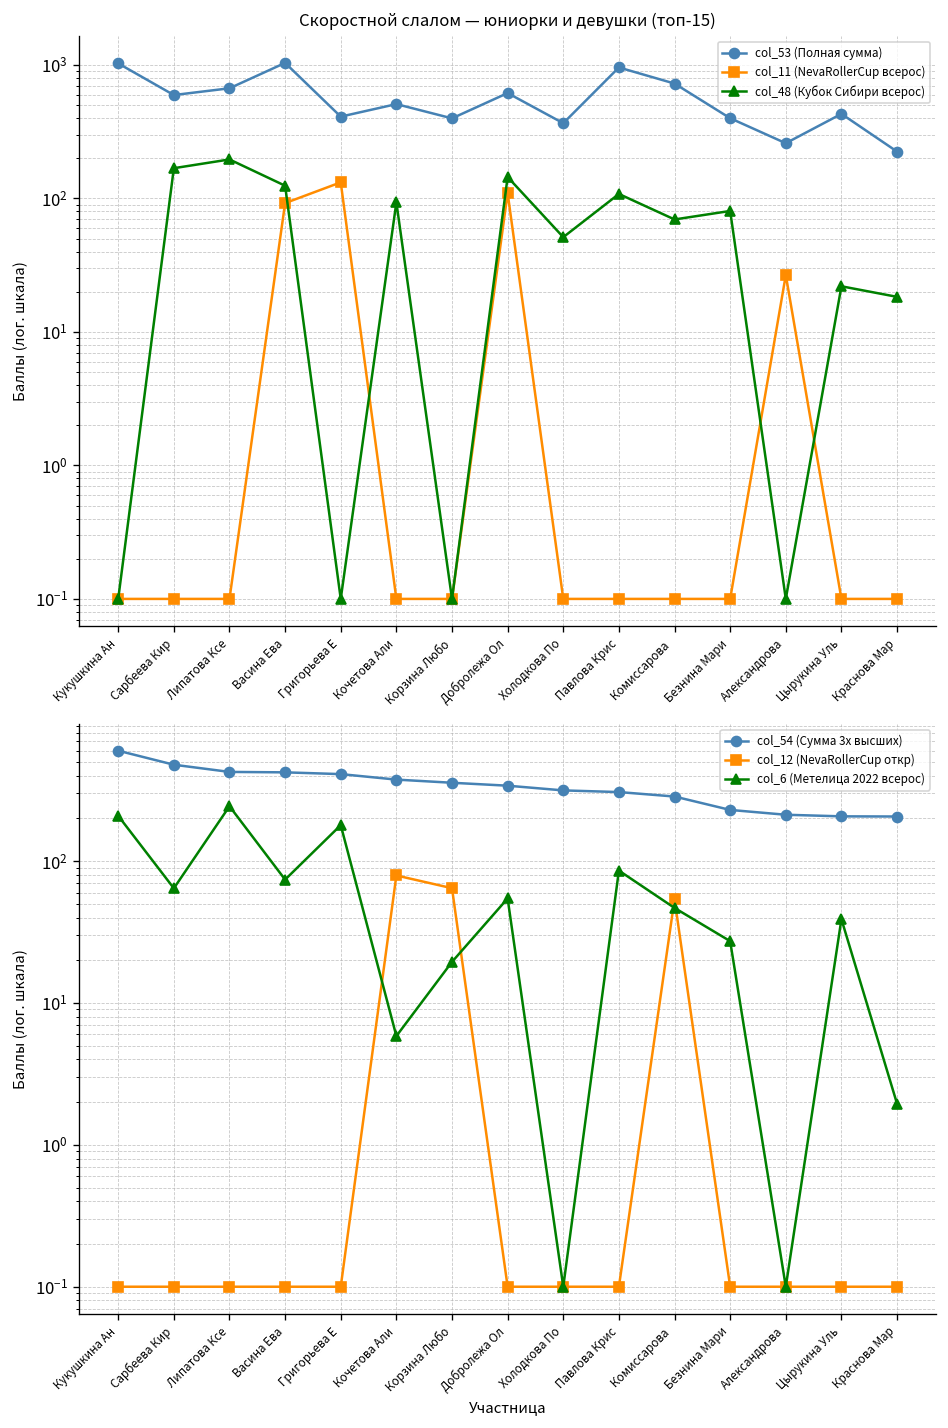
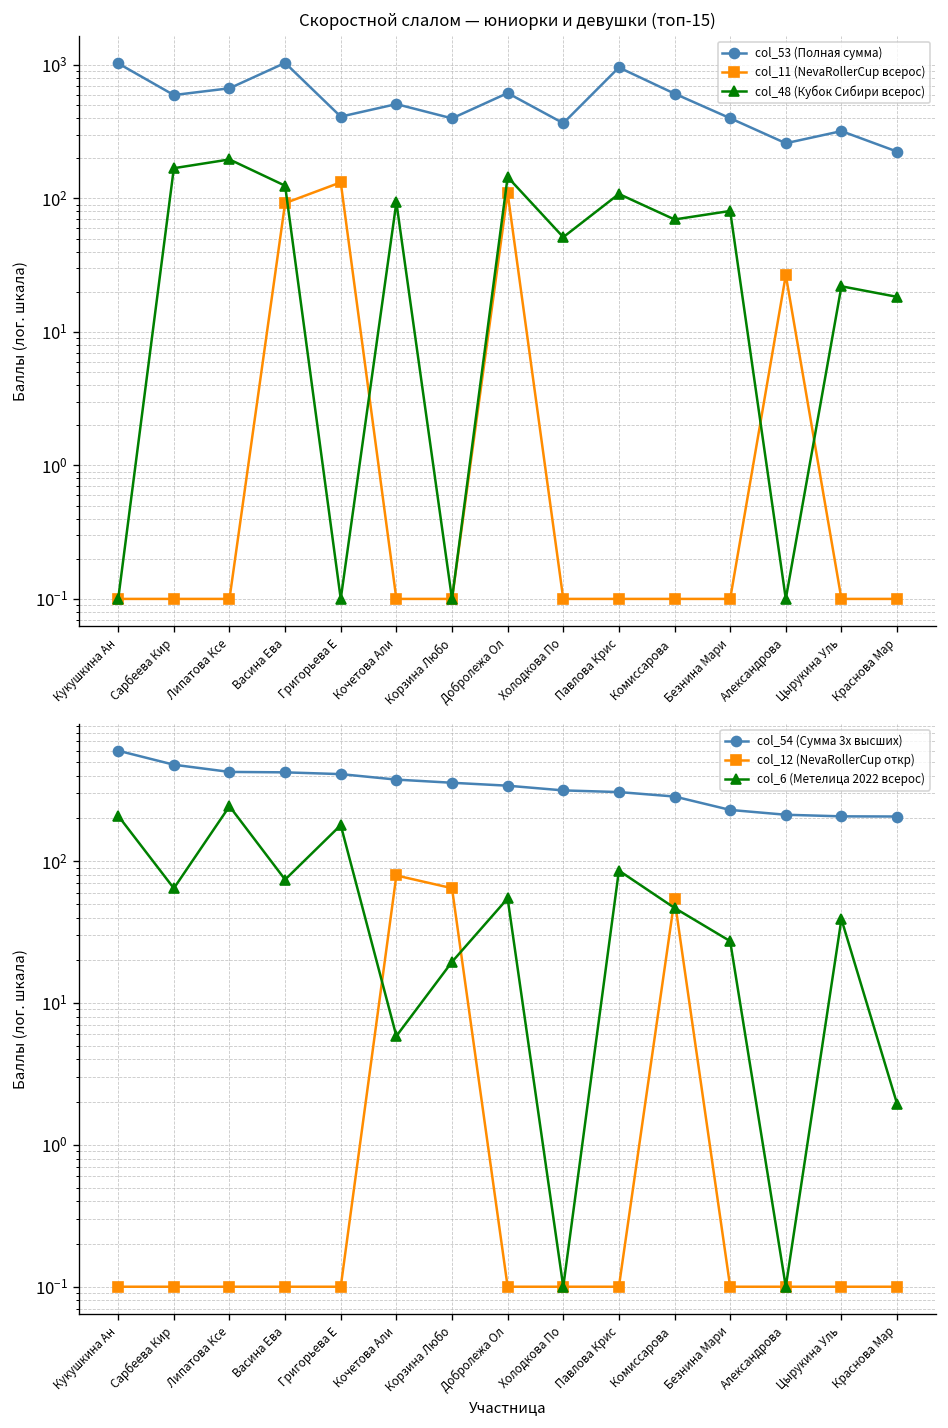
  {
    "Скоростной слалом — юниорки и девушки (топ-15)": {
      "col_53 (Полная сумма)": {
        "Кукушкина Ан": 1000,
        "Сарбеева Кир": 600,
        "Липатова Ксе": 700,
        "Васина Ева": 1000,
        "Григорьева Е": 410,
        "Кочетова Али": 500,
        "Корзина Любо": 400,
        "Добролежа Ол": 600,
        "Холодкова По": 370,
        "Павлова Крис": 1000,
-       "Комиссарова": 700,
+       "Комиссарова": 600,
        "Безнина Мари": 400,
        "Александрова": 260,
-       "Цырукина Уль": 430,
+       "Цырукина Уль": 320,
        "Краснова Мар": 220
      },
      "col_11 (NevaRollerCup всерос)": {
        "Сарбеева Кир": 0.10,
        "Липатова Ксе": 0.10,
        "Васина Ева": 90,
        "Григорьева Е": 130,
        "Кочетова Али": 0.10,
        "Добролежа Ол": 110,
        "Холодкова По": 0.10,
        "Павлова Крис": 0.10,
        "Комиссарова": 0.10,
        "Безнина Мари": 0.10,
        "Александрова": 27,
        "Цырукина Уль": 0.10,
        "Краснова Мар": 0.10
      },
      "col_48 (Кубок Сибири всерос)": {
        "Сарбеева Кир": 170,
        "Липатова Ксе": 200,
        "Васина Ева": 120,
        "Григорьева Е": 0.10,
        "Кочетова Али": 90,
        "Добролежа Ол": 140,
        "Холодкова По": 50,
        "Павлова Крис": 110,
        "Комиссарова": 70,
        "Безнина Мари": 80,
        "Александрова": 0.10,
        "Цырукина Уль": 22,
        "Краснова Мар": 18
      }
    }
  }
